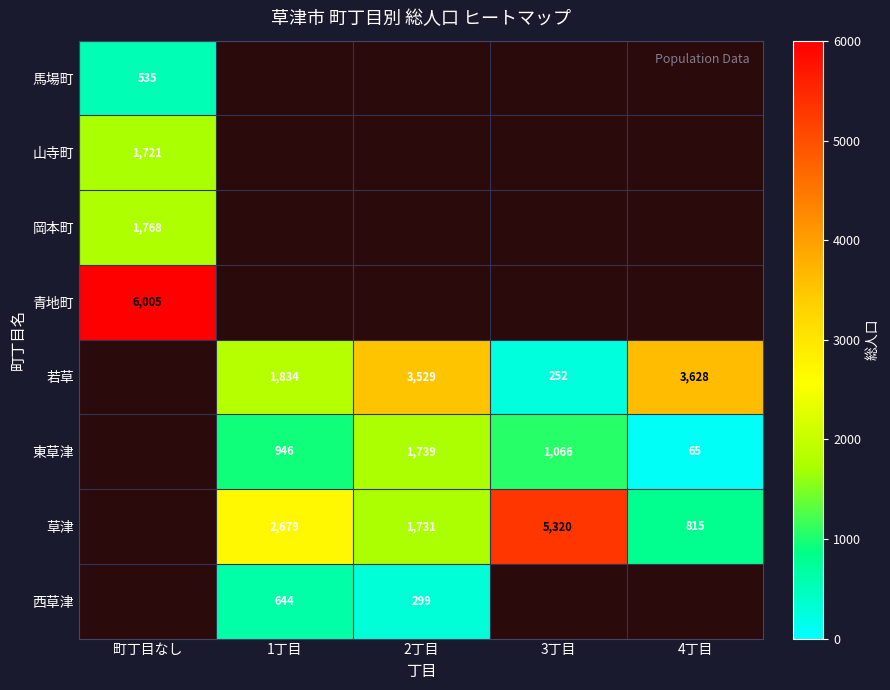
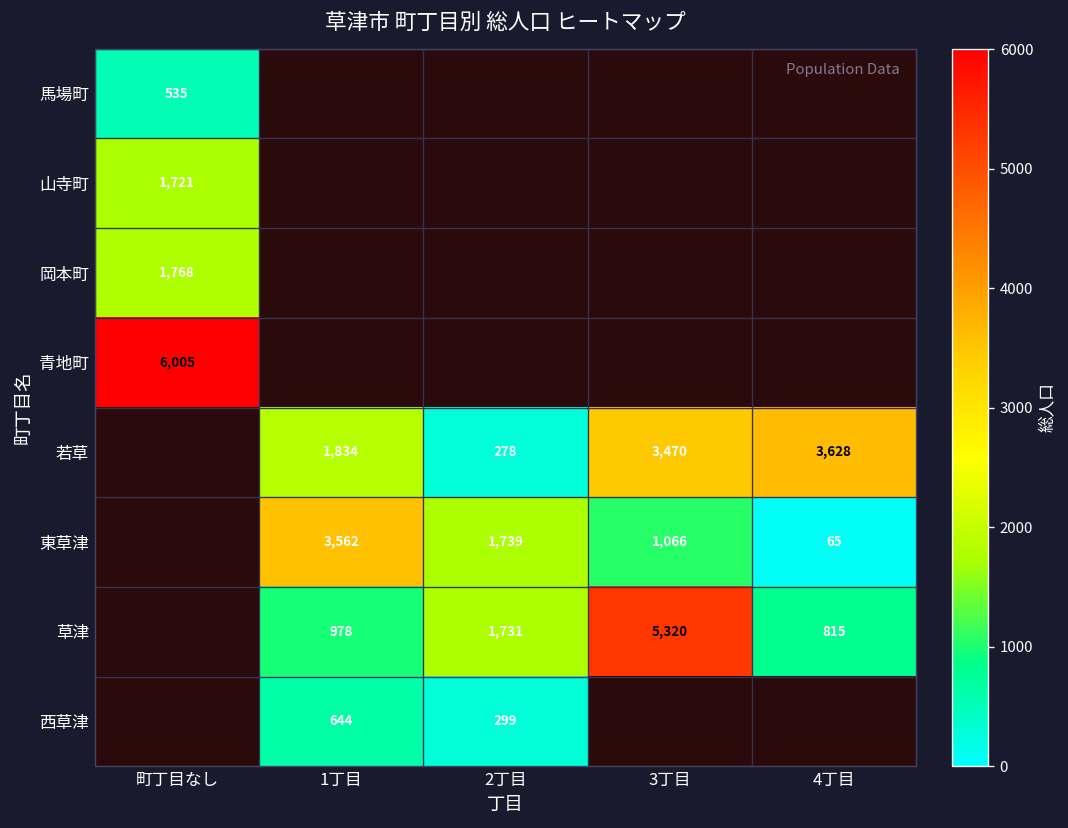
  {
    "馬場町": {
      "町丁目なし": "535"
    },
    "山寺町": {
      "町丁目なし": "1,721"
    },
    "岡本町": {
      "町丁目なし": "1,768"
    },
    "青地町": {
      "町丁目なし": "6,005"
    },
    "若草": {
      "1丁目": "1,834",
-     "2丁目": "3,529",
-     "3丁目": "252",
+     "2丁目": "278",
+     "3丁目": "3,470",
      "4丁目": "3,628"
    },
    "東草津": {
-     "1丁目": "946",
+     "1丁目": "3,562",
      "2丁目": "1,739",
      "3丁目": "1,066",
      "4丁目": "65"
    },
    "草津": {
-     "1丁目": "2,679",
+     "1丁目": "978",
      "2丁目": "1,731",
      "3丁目": "5,320",
      "4丁目": "815"
    },
    "西草津": {
      "1丁目": "644",
      "2丁目": "299"
    }
  }
